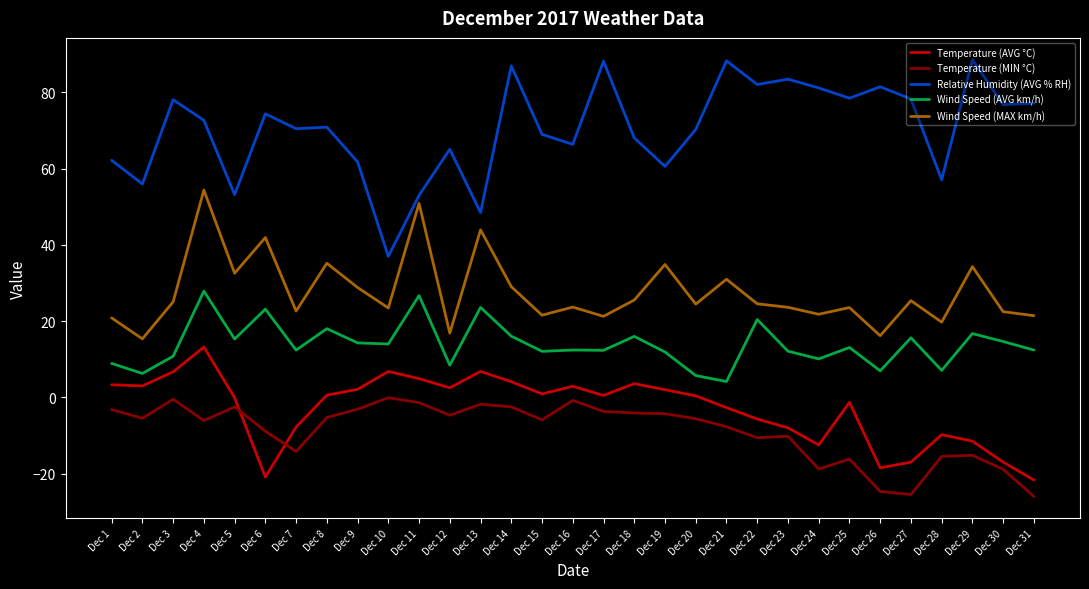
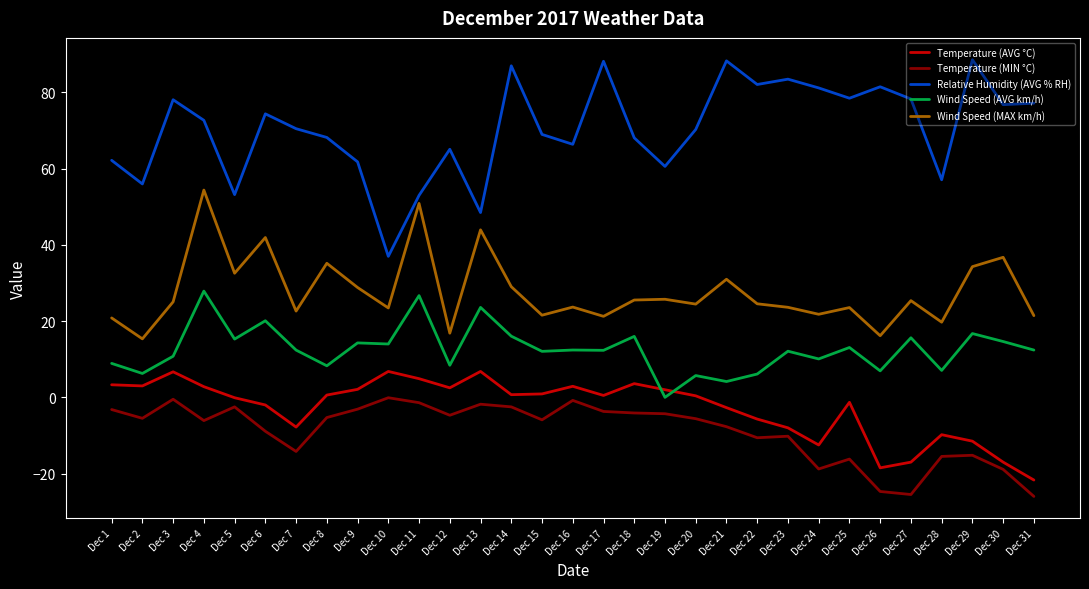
  {
    "Temperature (AVG °C)": {
      "Dec 1": 3,
      "Dec 2": 3,
      "Dec 3": 7,
-     "Dec 4": 13,
+     "Dec 4": 3,
      "Dec 5": 0,
-     "Dec 6": -21,
+     "Dec 6": -2,
      "Dec 7": -8,
      "Dec 8": 1,
      "Dec 9": 2,
      "Dec 10": 7,
      "Dec 11": 5,
      "Dec 12": 3,
      "Dec 13": 7,
-     "Dec 14": 4,
+     "Dec 14": 1,
      "Dec 15": 1,
      "Dec 16": 3,
      "Dec 17": 1,
      "Dec 18": 4,
      "Dec 19": 2,
      "Dec 20": 0,
      "Dec 21": -3,
      "Dec 22": -6,
      "Dec 23": -8,
      "Dec 24": -13,
      "Dec 25": -1,
      "Dec 26": -19,
      "Dec 27": -17,
      "Dec 28": -10,
      "Dec 29": -12,
      "Dec 30": -17,
      "Dec 31": -22
    },
    "Temperature (MIN °C)": {
      "Dec 1": -3,
      "Dec 2": -6,
      "Dec 3": -1,
      "Dec 4": -6,
      "Dec 5": -3,
      "Dec 6": -9,
      "Dec 7": -14,
      "Dec 8": -5,
      "Dec 9": -3,
      "Dec 10": 0,
      "Dec 11": -1,
      "Dec 12": -5,
      "Dec 13": -2,
      "Dec 14": -3,
      "Dec 15": -6,
      "Dec 16": -1,
      "Dec 17": -4,
      "Dec 18": -4,
      "Dec 19": -4,
      "Dec 20": -6,
      "Dec 21": -8,
      "Dec 22": -11,
      "Dec 23": -10,
      "Dec 24": -19,
      "Dec 25": -16,
      "Dec 26": -25,
      "Dec 27": -26,
      "Dec 28": -16,
      "Dec 29": -15,
      "Dec 30": -19,
      "Dec 31": -26
    },
    "Relative Humidity (AVG % RH)": {
      "Dec 1": 62,
      "Dec 2": 56,
      "Dec 3": 78,
      "Dec 4": 73,
      "Dec 5": 53,
      "Dec 6": 74,
      "Dec 7": 71,
-     "Dec 8": 71,
+     "Dec 8": 68,
      "Dec 9": 62,
      "Dec 10": 37,
      "Dec 11": 53,
      "Dec 12": 65,
      "Dec 13": 49,
      "Dec 14": 87,
      "Dec 15": 69,
      "Dec 16": 66,
      "Dec 17": 88,
      "Dec 18": 68,
      "Dec 19": 61,
      "Dec 20": 70,
      "Dec 21": 88,
      "Dec 22": 82,
      "Dec 23": 84,
      "Dec 24": 81,
      "Dec 25": 79,
      "Dec 26": 82,
      "Dec 28": 57
    },
    "Wind Speed (AVG km/h)": {
      "Dec 1": 9,
      "Dec 2": 6,
      "Dec 3": 11,
      "Dec 4": 28,
      "Dec 5": 15,
-     "Dec 6": 23,
+     "Dec 6": 20,
      "Dec 7": 12,
-     "Dec 8": 18,
+     "Dec 8": 8,
      "Dec 9": 14,
      "Dec 10": 14,
      "Dec 11": 27,
      "Dec 12": 8,
      "Dec 13": 24,
      "Dec 14": 16,
      "Dec 15": 12,
      "Dec 16": 12,
      "Dec 17": 12,
      "Dec 18": 16,
-     "Dec 19": 12,
+     "Dec 19": 0,
      "Dec 20": 6,
      "Dec 21": 4,
-     "Dec 22": 20,
+     "Dec 22": 6,
      "Dec 23": 12,
      "Dec 24": 10,
      "Dec 25": 13,
      "Dec 26": 7,
      "Dec 27": 16,
      "Dec 28": 7,
      "Dec 29": 17,
      "Dec 30": 15,
      "Dec 31": 12
    },
    "Wind Speed (MAX km/h)": {
      "Dec 1": 21,
      "Dec 2": 15,
      "Dec 3": 25,
      "Dec 4": 54,
      "Dec 5": 33,
      "Dec 6": 42,
      "Dec 7": 23,
      "Dec 8": 35,
      "Dec 9": 29,
      "Dec 10": 23,
      "Dec 11": 51,
      "Dec 12": 17,
      "Dec 13": 44,
      "Dec 14": 29,
      "Dec 15": 22,
      "Dec 16": 24,
      "Dec 17": 21,
      "Dec 18": 26,
-     "Dec 19": 35,
+     "Dec 19": 26,
      "Dec 20": 24,
      "Dec 21": 31,
      "Dec 22": 25,
      "Dec 23": 24,
      "Dec 24": 22,
      "Dec 25": 24,
      "Dec 26": 16,
      "Dec 27": 25,
      "Dec 28": 20,
      "Dec 29": 34,
-     "Dec 30": 22,
+     "Dec 30": 37,
      "Dec 31": 21
    }
  }
